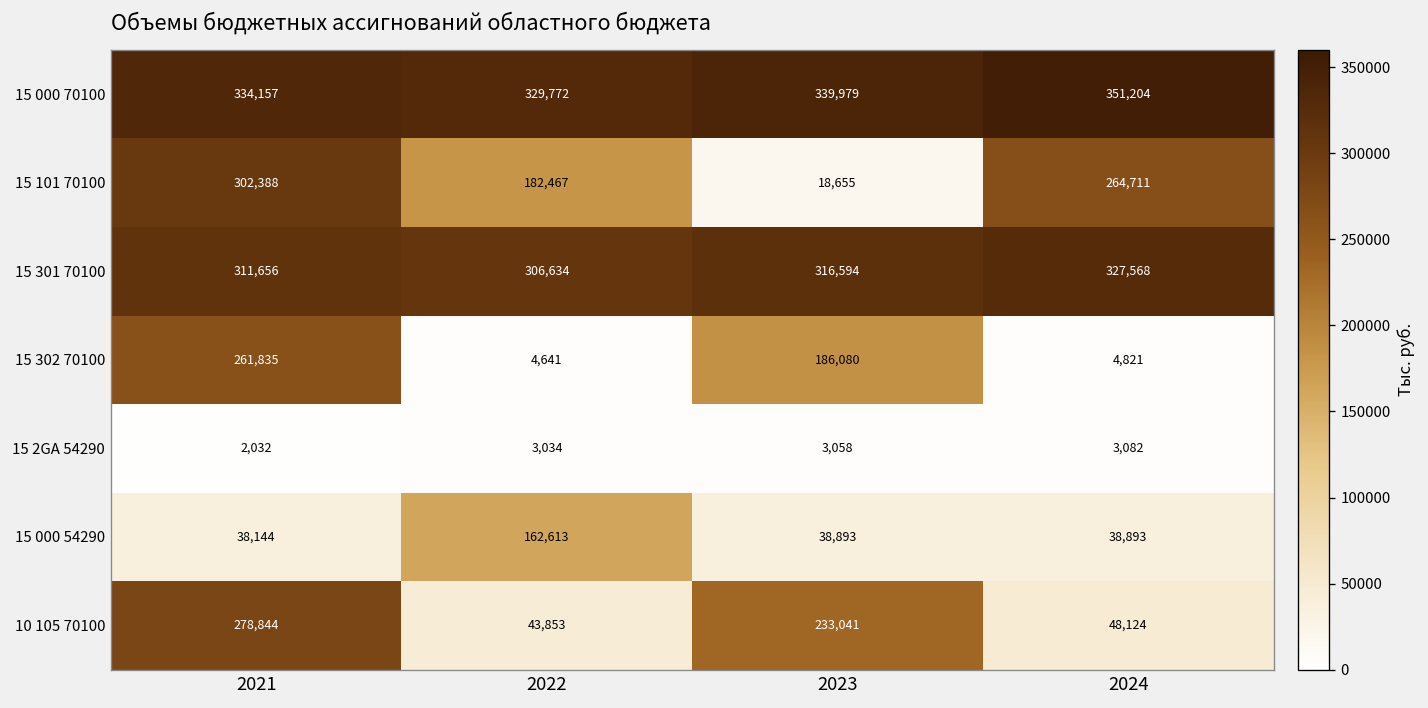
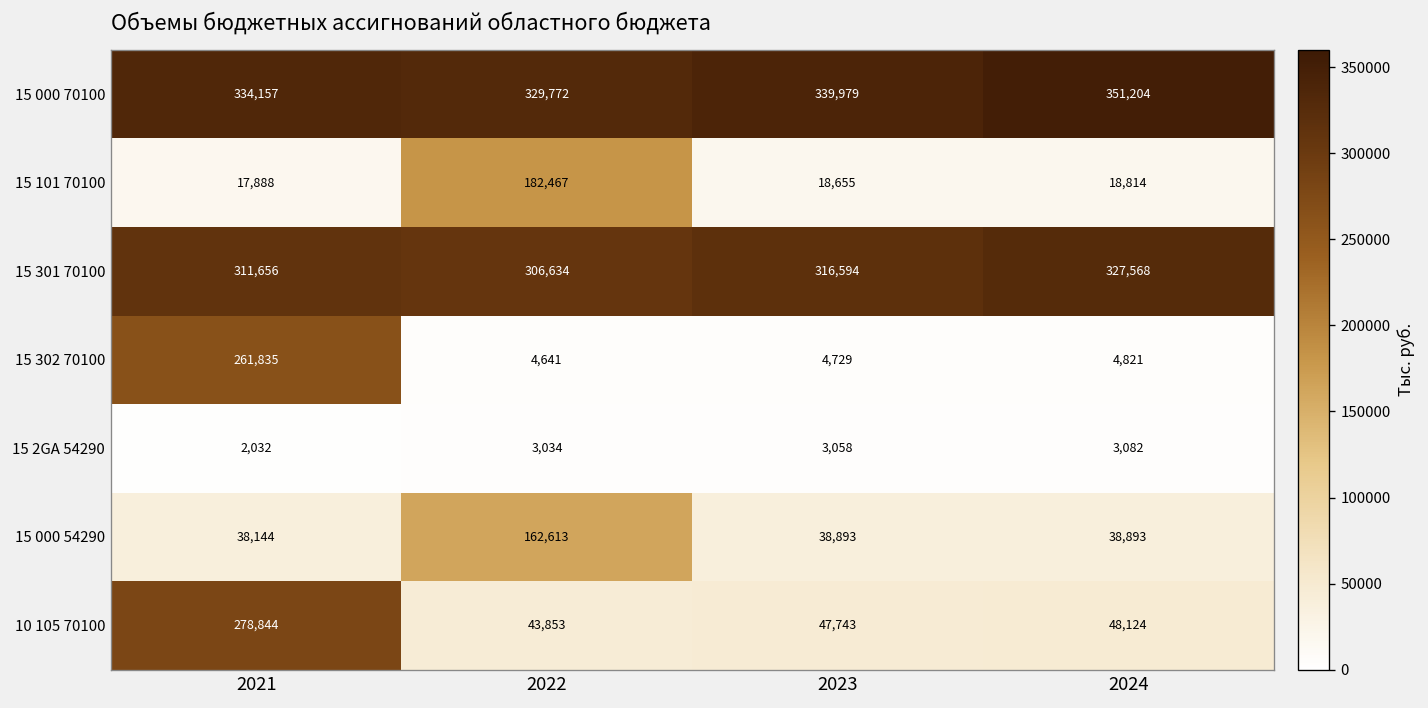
  {
    "15 000 70100": {
      "2021": "334,157",
      "2022": "329,772",
      "2023": "339,979",
      "2024": "351,204"
    },
    "15 101 70100": {
-     "2021": "302,388",
+     "2021": "17,888",
      "2022": "182,467",
      "2023": "18,655",
-     "2024": "264,711"
+     "2024": "18,814"
    },
    "15 301 70100": {
      "2021": "311,656",
      "2022": "306,634",
      "2023": "316,594",
      "2024": "327,568"
    },
    "15 302 70100": {
      "2021": "261,835",
      "2022": "4,641",
-     "2023": "186,080",
+     "2023": "4,729",
      "2024": "4,821"
    },
    "15 2GA 54290": {
      "2021": "2,032",
      "2022": "3,034",
      "2023": "3,058",
      "2024": "3,082"
    },
    "15 000 54290": {
      "2021": "38,144",
      "2022": "162,613",
      "2023": "38,893",
      "2024": "38,893"
    },
    "10 105 70100": {
      "2021": "278,844",
      "2022": "43,853",
-     "2023": "233,041",
+     "2023": "47,743",
      "2024": "48,124"
    }
  }
